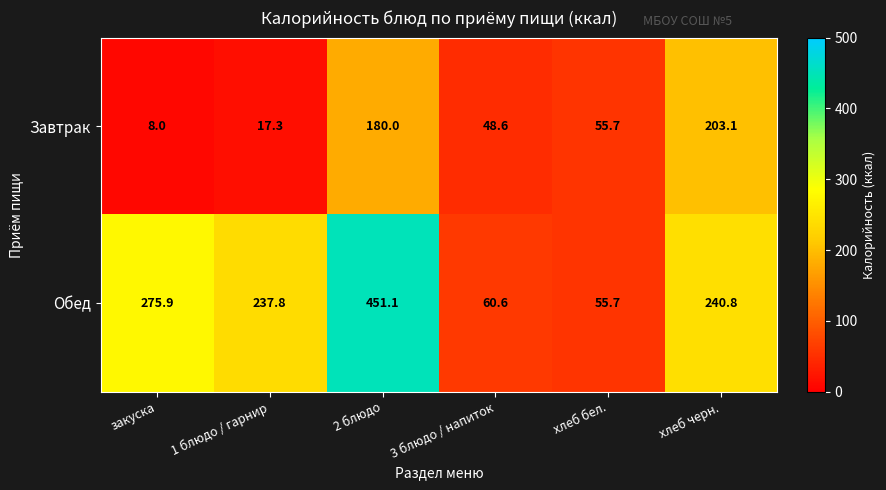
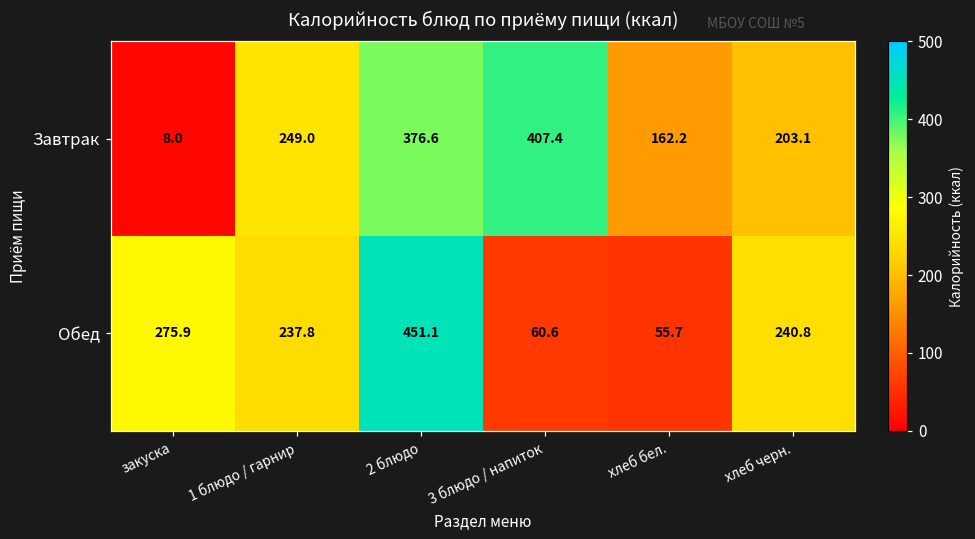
  {
    "Завтрак": {
      "закуска": 8.0,
-     "1 блюдо / гарнир": 17.3,
-     "2 блюдо": 180.0,
-     "3 блюдо / напиток": 48.6,
-     "хлеб бел.": 55.7,
+     "1 блюдо / гарнир": 249.0,
+     "2 блюдо": 376.6,
+     "3 блюдо / напиток": 407.4,
+     "хлеб бел.": 162.2,
      "хлеб черн.": 203.1
    },
    "Обед": {
      "закуска": 275.9,
      "1 блюдо / гарнир": 237.8,
      "2 блюдо": 451.1,
      "3 блюдо / напиток": 60.6,
      "хлеб бел.": 55.7,
      "хлеб черн.": 240.8
    }
  }
